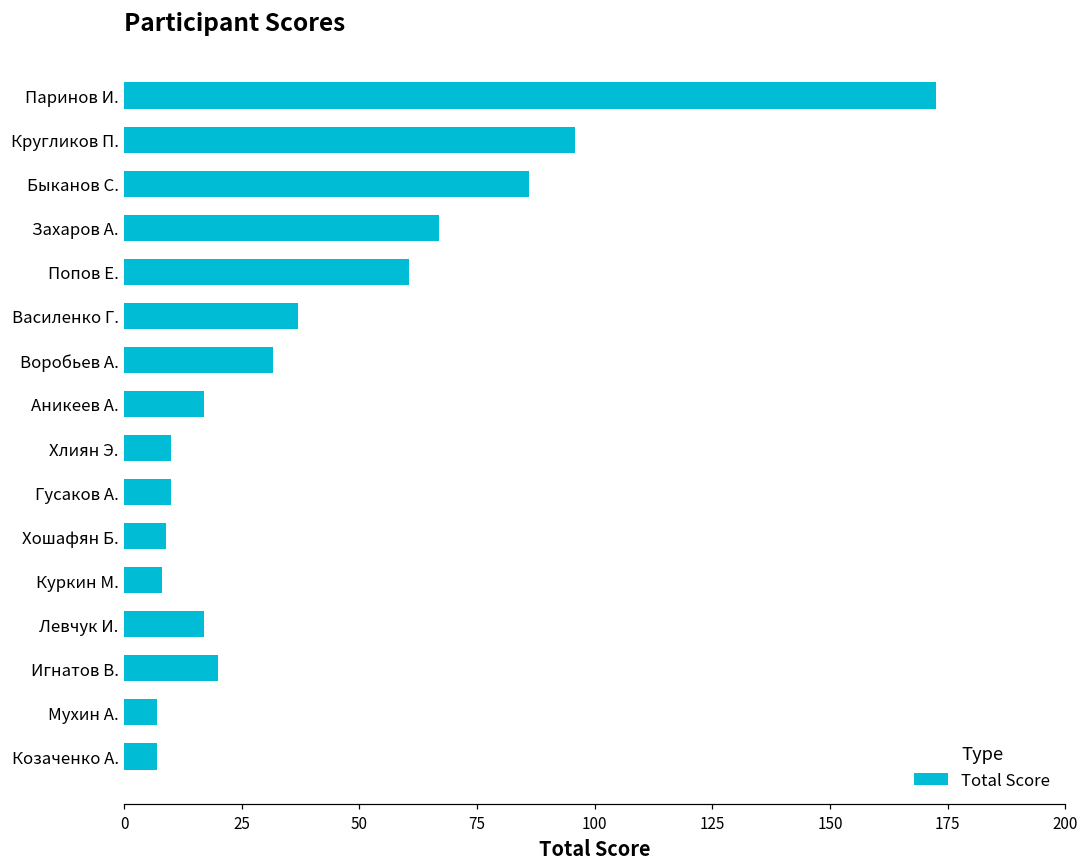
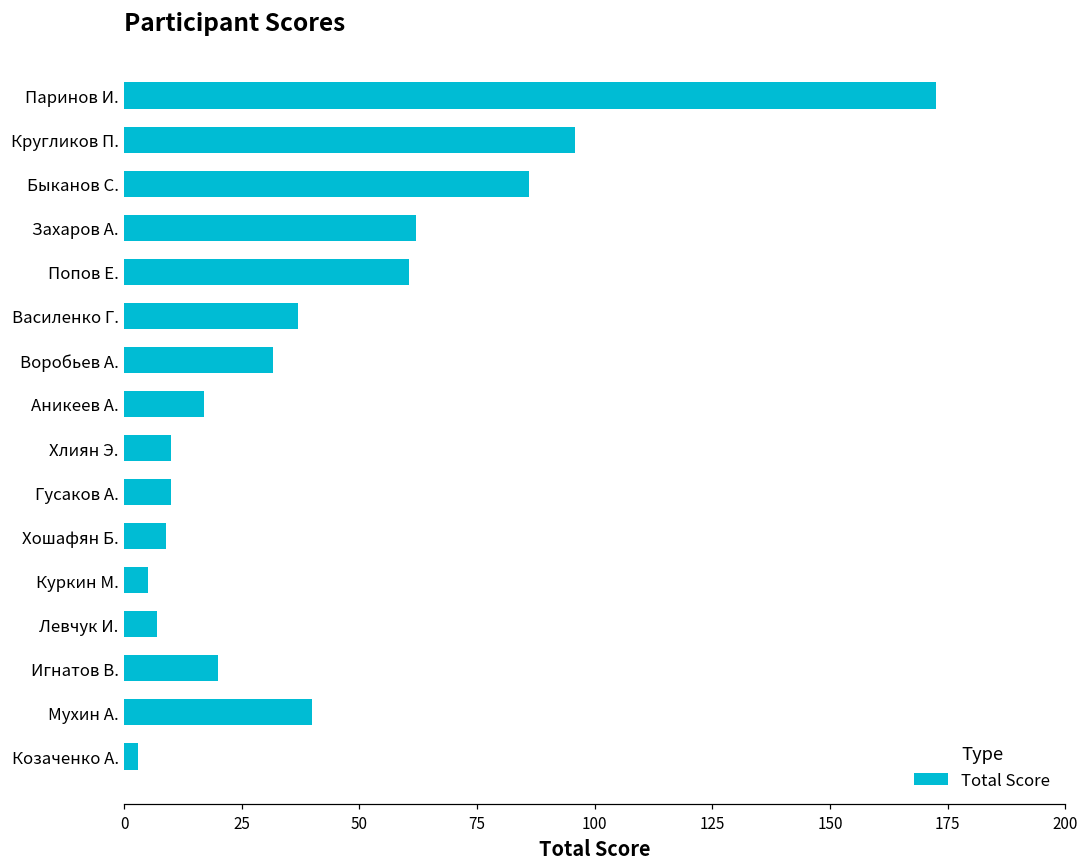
  {
    "Паринов И.": 173,
    "Кругликов П.": 96,
    "Быканов С.": 86,
-   "Захаров А.": 67,
+   "Захаров А.": 62,
    "Попов Е.": 61,
    "Василенко Г.": 37,
    "Воробьев А.": 32,
    "Аникеев А.": 17,
    "Хлиян Э.": 10,
    "Гусаков А.": 10,
    "Хошафян Б.": 9,
-   "Куркин М.": 8,
-   "Левчук И.": 17,
+   "Куркин М.": 5,
+   "Левчук И.": 7,
    "Игнатов В.": 20,
-   "Мухин А.": 7,
-   "Козаченко А.": 7
+   "Мухин А.": 40,
+   "Козаченко А.": 3
  }
